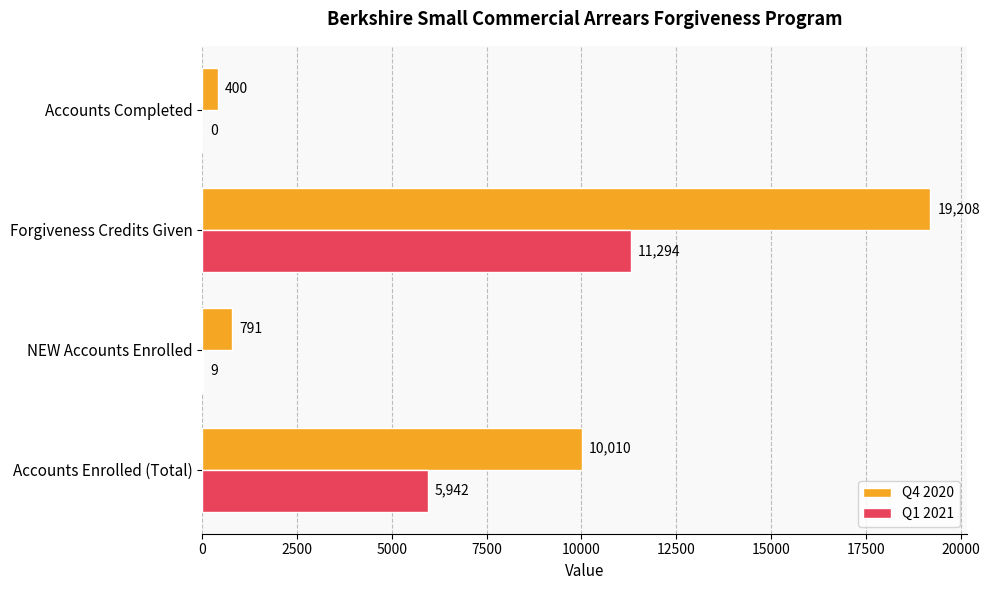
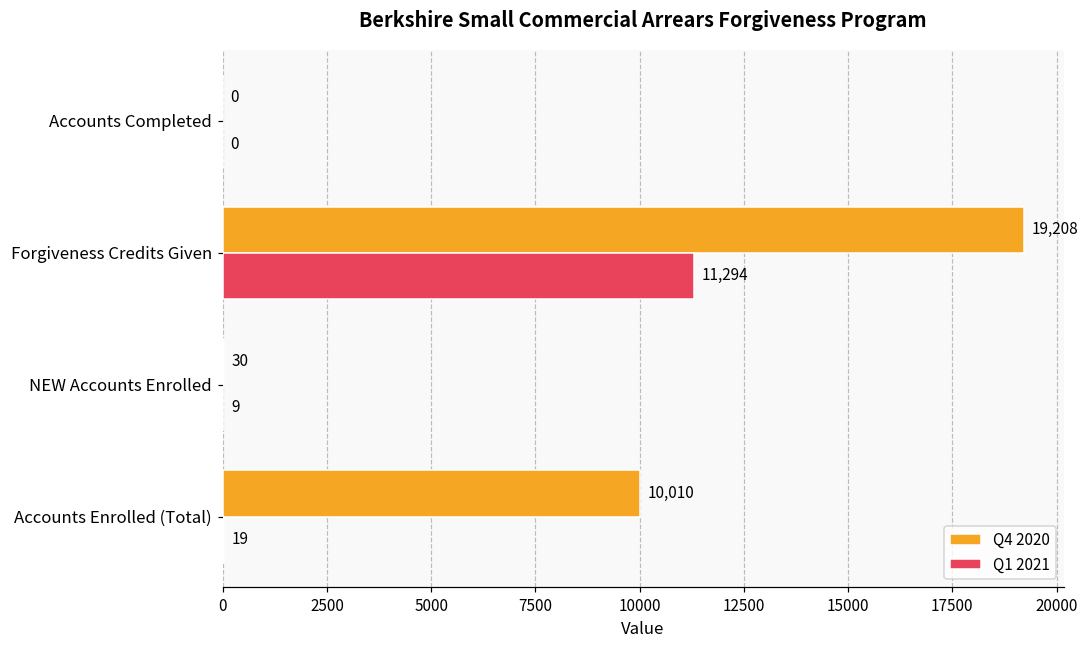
  {
    "Q4 2020": {
-     "Accounts Completed": "400",
+     "Accounts Completed": "0",
      "Forgiveness Credits Given": "19,208",
-     "NEW Accounts Enrolled": "791",
+     "NEW Accounts Enrolled": "30",
      "Accounts Enrolled (Total)": "10,010"
    },
    "Q1 2021": {
      "Accounts Completed": "0",
      "Forgiveness Credits Given": "11,294",
      "NEW Accounts Enrolled": "9",
-     "Accounts Enrolled (Total)": "5,942"
+     "Accounts Enrolled (Total)": "19"
    }
  }
